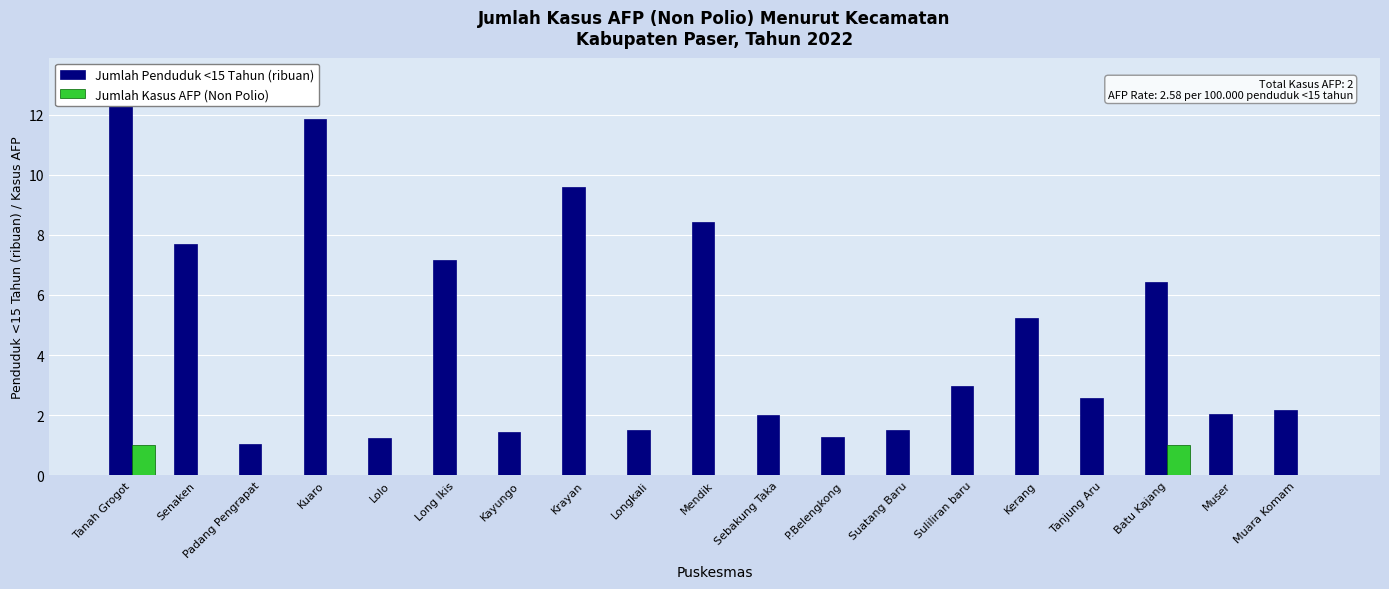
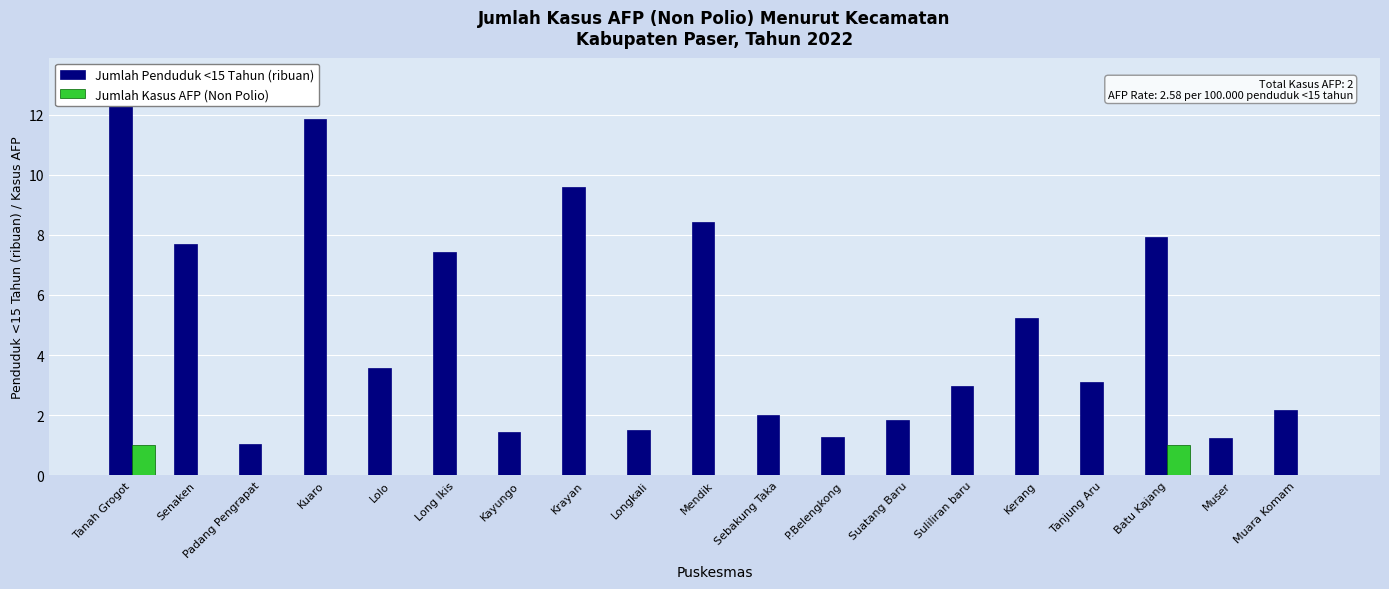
  {
    "Jumlah Penduduk <15 Tahun (ribuan)": {
      "Senaken": 7.7,
      "Padang Pengrapat": 1.0,
      "Kuaro": 11.9,
-     "Lolo": 1.3,
-     "Long Ikis": 7.2,
+     "Lolo": 3.6,
+     "Long Ikis": 7.4,
      "Kayungo": 1.5,
      "Krayan": 9.6,
      "Longkali": 1.5,
      "Mendik": 8.4,
      "Sebakung Taka": 2.0,
      "P.Belengkong": 1.3,
-     "Suatang Baru": 1.5,
+     "Suatang Baru": 1.8,
      "Suliliran baru": 3.0,
      "Kerang": 5.2,
-     "Tanjung Aru": 2.6,
-     "Batu Kajang": 6.4,
-     "Muser": 2.0,
+     "Tanjung Aru": 3.1,
+     "Batu Kajang": 7.9,
+     "Muser": 1.2,
      "Muara Komam": 2.2
    },
    "Jumlah Kasus AFP (Non Polio)": {
      "Tanah Grogot": 1.0,
      "Senaken": 0.0,
      "Padang Pengrapat": 0.0,
      "Kuaro": 0.0,
      "Lolo": 0.0,
      "Long Ikis": 0.0,
      "Kayungo": 0.0,
      "Krayan": 0.0,
      "Longkali": 0.0,
      "Mendik": 0.0,
      "Sebakung Taka": 0.0,
      "P.Belengkong": 0.0,
      "Suatang Baru": 0.0,
      "Suliliran baru": 0.0,
      "Kerang": 0.0,
      "Tanjung Aru": 0.0,
      "Batu Kajang": 1.0,
      "Muser": 0.0,
      "Muara Komam": 0.0
    }
  }
